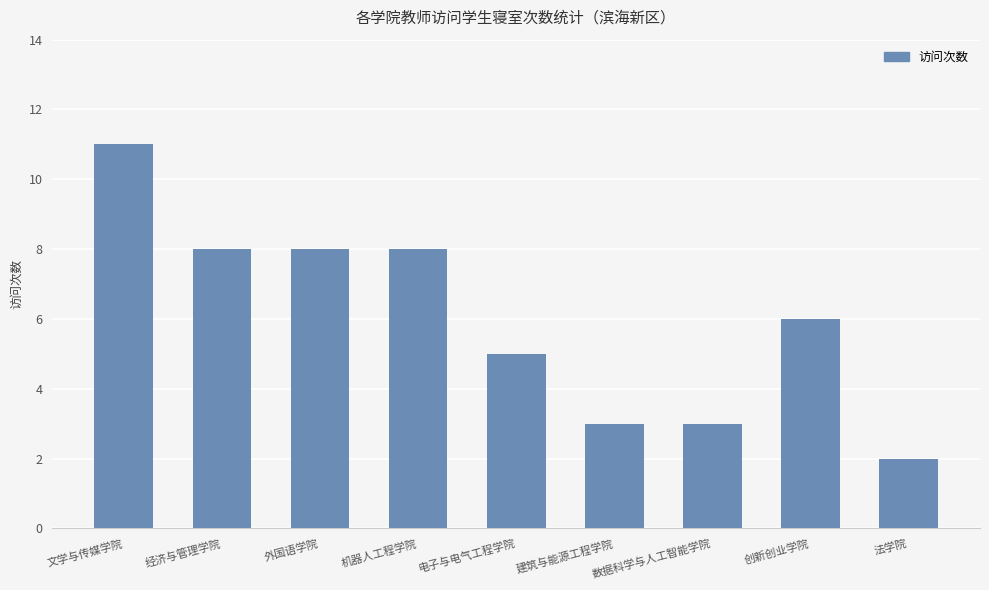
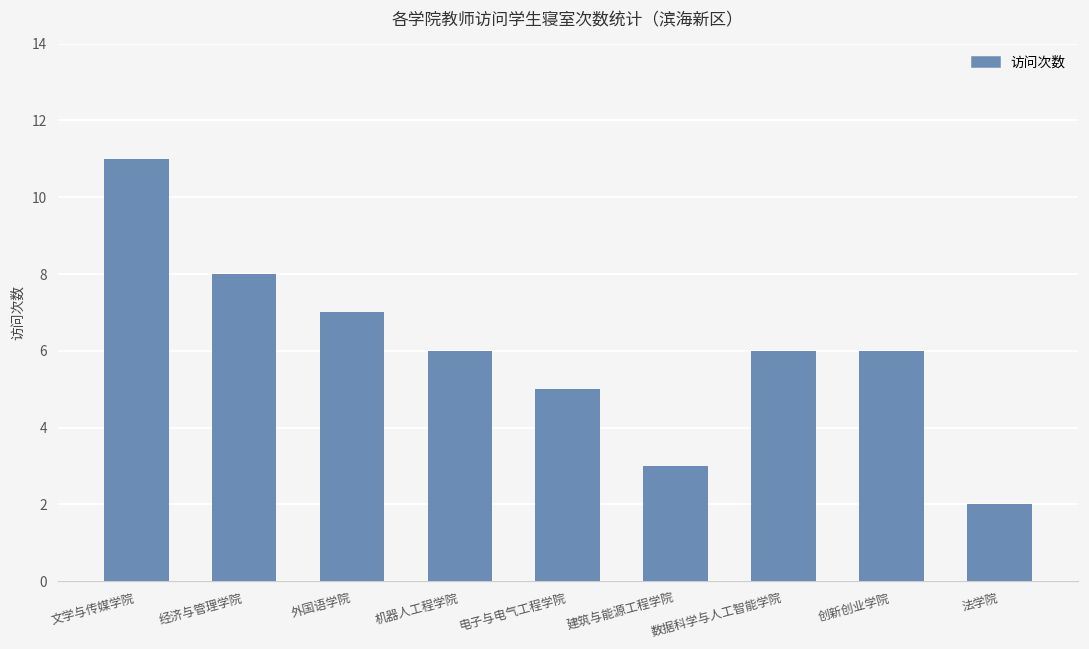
  {
    "文学与传媒学院": 11,
    "经济与管理学院": 8,
-   "外国语学院": 8,
-   "机器人工程学院": 8,
+   "外国语学院": 7,
+   "机器人工程学院": 6,
    "电子与电气工程学院": 5,
    "建筑与能源工程学院": 3,
-   "数据科学与人工智能学院": 3,
+   "数据科学与人工智能学院": 6,
    "创新创业学院": 6,
    "法学院": 2
  }
